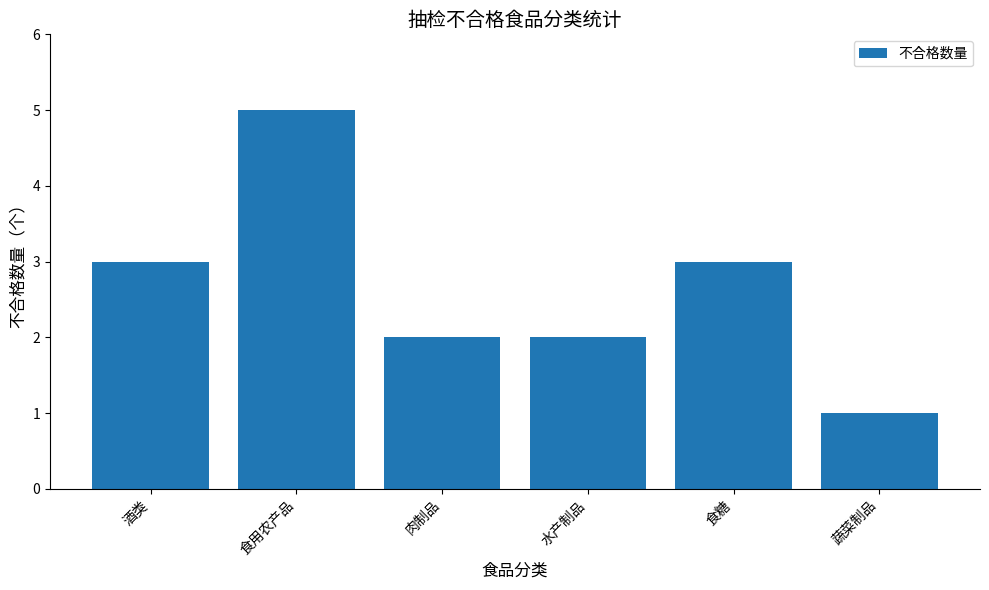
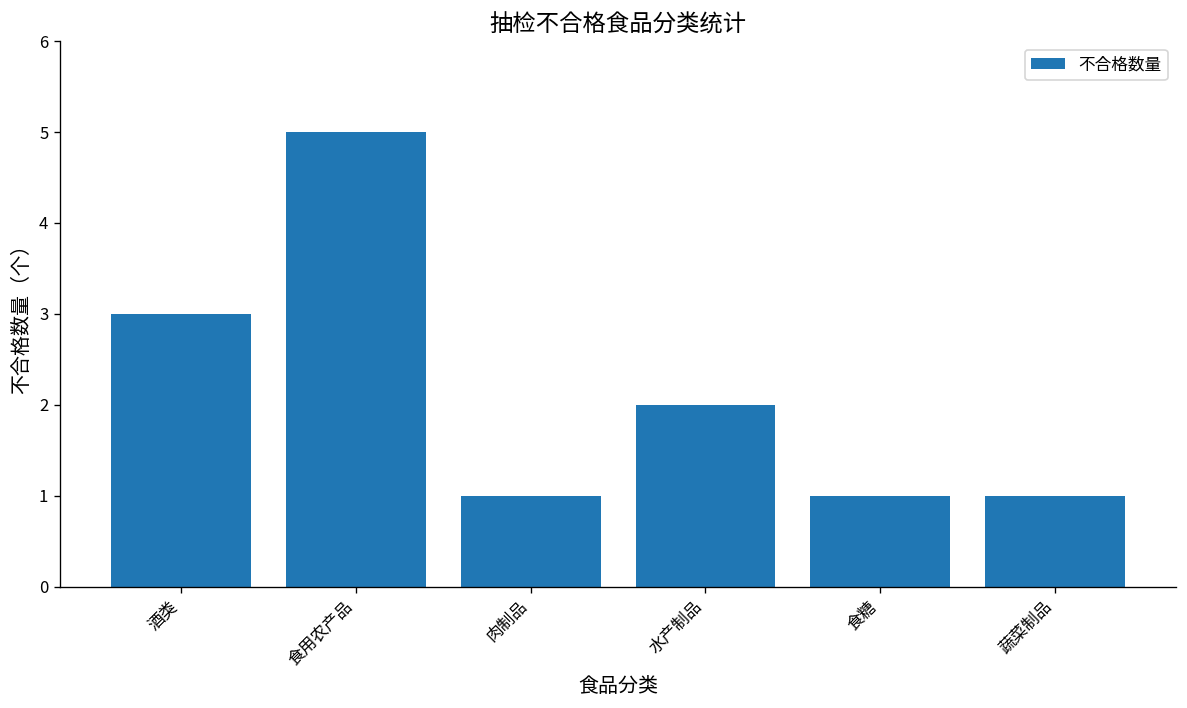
  {
    "酒类": 3,
    "食用农产品": 5,
-   "肉制品": 2,
+   "肉制品": 1,
    "水产制品": 2,
-   "食糖": 3,
+   "食糖": 1,
    "蔬菜制品": 1
  }
